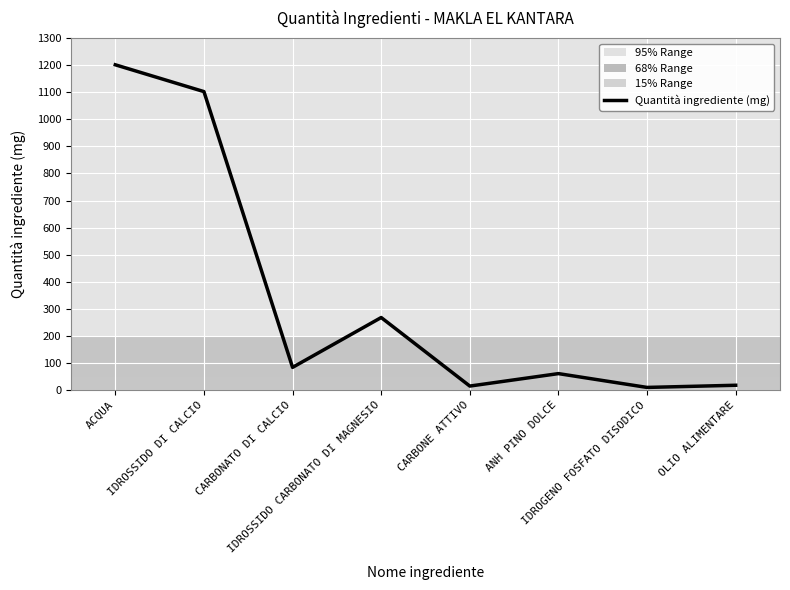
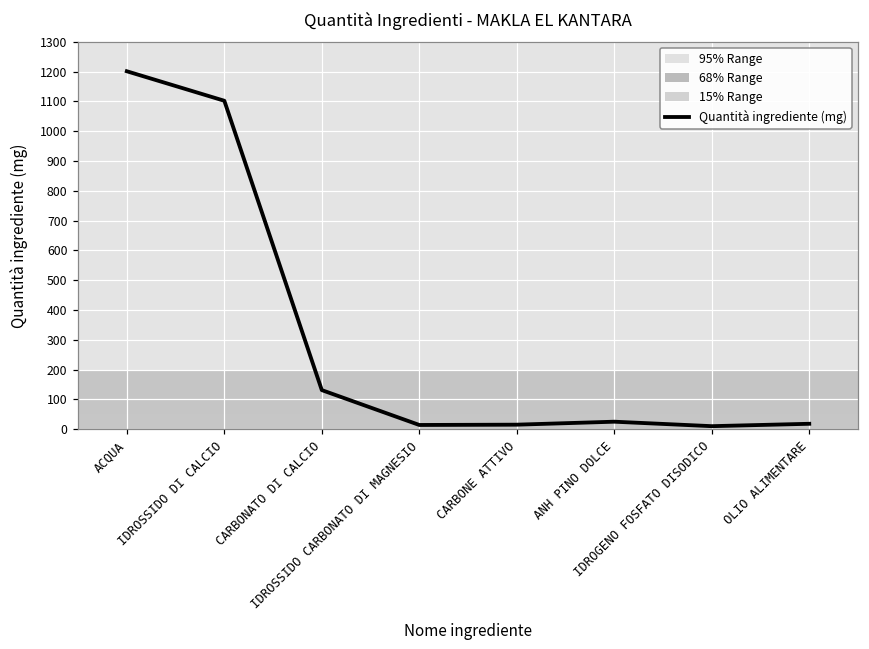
  {
    "ACQUA": 1200,
    "IDROSSIDO DI CALCIO": 1100,
-   "CARBONATO DI CALCIO": 80,
-   "IDROSSIDO CARBONATO DI MAGNESIO": 270,
+   "CARBONATO DI CALCIO": 130,
+   "IDROSSIDO CARBONATO DI MAGNESIO": 10,
    "CARBONE ATTIVO": 20,
-   "ANH PINO DOLCE": 60,
+   "ANH PINO DOLCE": 30,
    "IDROGENO FOSFATO DISODICO": 10,
    "OLIO ALIMENTARE": 20
  }
